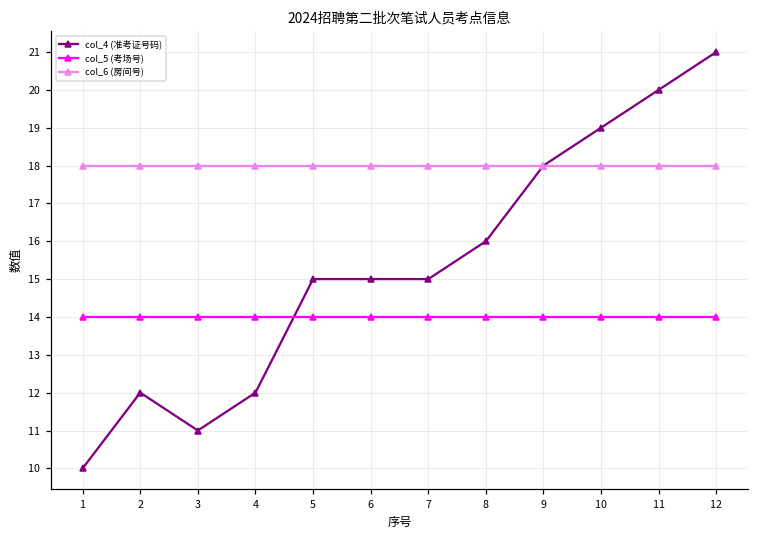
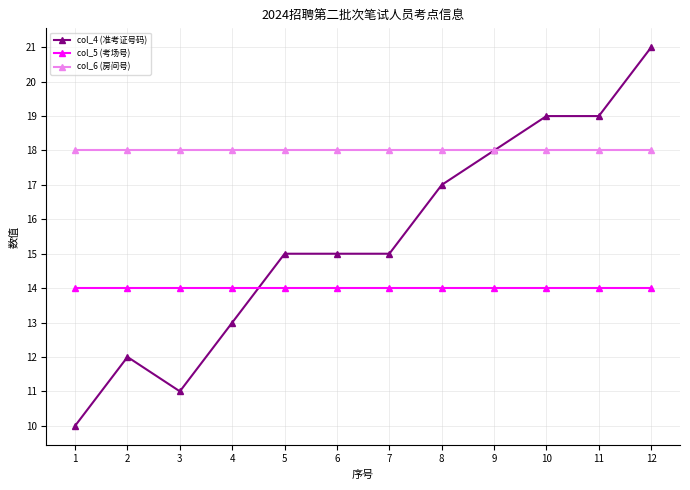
  {
    "col_4 (准考证号码)": {
      "1": 10.0,
      "2": 12.0,
      "3": 11.0,
-     "4": 12.0,
+     "4": 13.0,
      "5": 15.0,
      "6": 15.0,
      "7": 15.0,
-     "8": 16.0,
+     "8": 17.0,
      "10": 19.0,
-     "11": 20.0,
+     "11": 19.0,
      "12": 21.0
    },
    "col_5 (考场号)": {
      "1": 14.0,
      "2": 14.0,
      "3": 14.0,
      "4": 14.0,
      "5": 14.0,
      "6": 14.0,
      "7": 14.0,
      "8": 14.0,
      "9": 14.0,
      "10": 14.0,
      "11": 14.0,
      "12": 14.0
    },
    "col_6 (房间号)": {
      "1": 18.0,
      "2": 18.0,
      "3": 18.0,
      "4": 18.0,
      "5": 18.0,
      "6": 18.0,
      "7": 18.0,
      "8": 18.0,
      "10": 18.0,
      "11": 18.0,
      "12": 18.0
    }
  }
